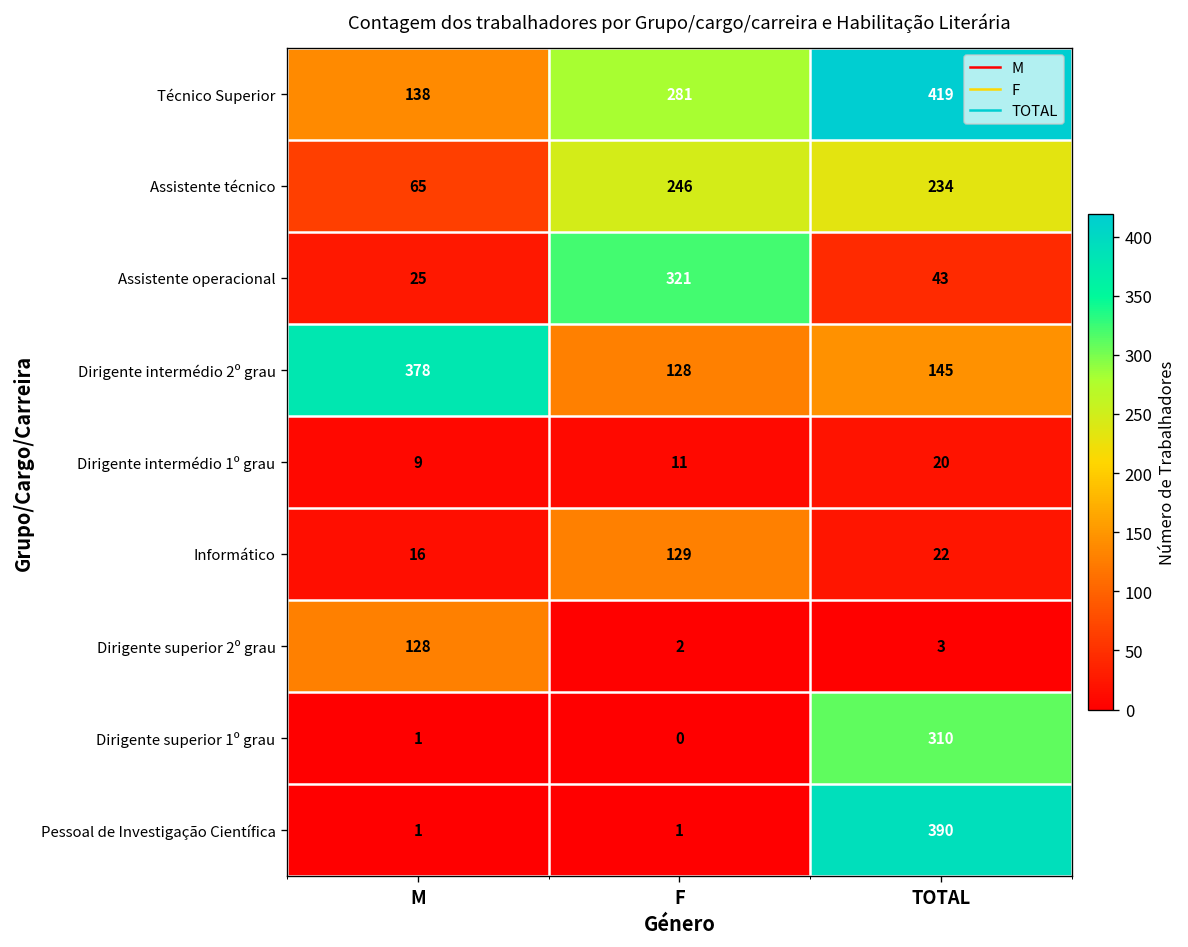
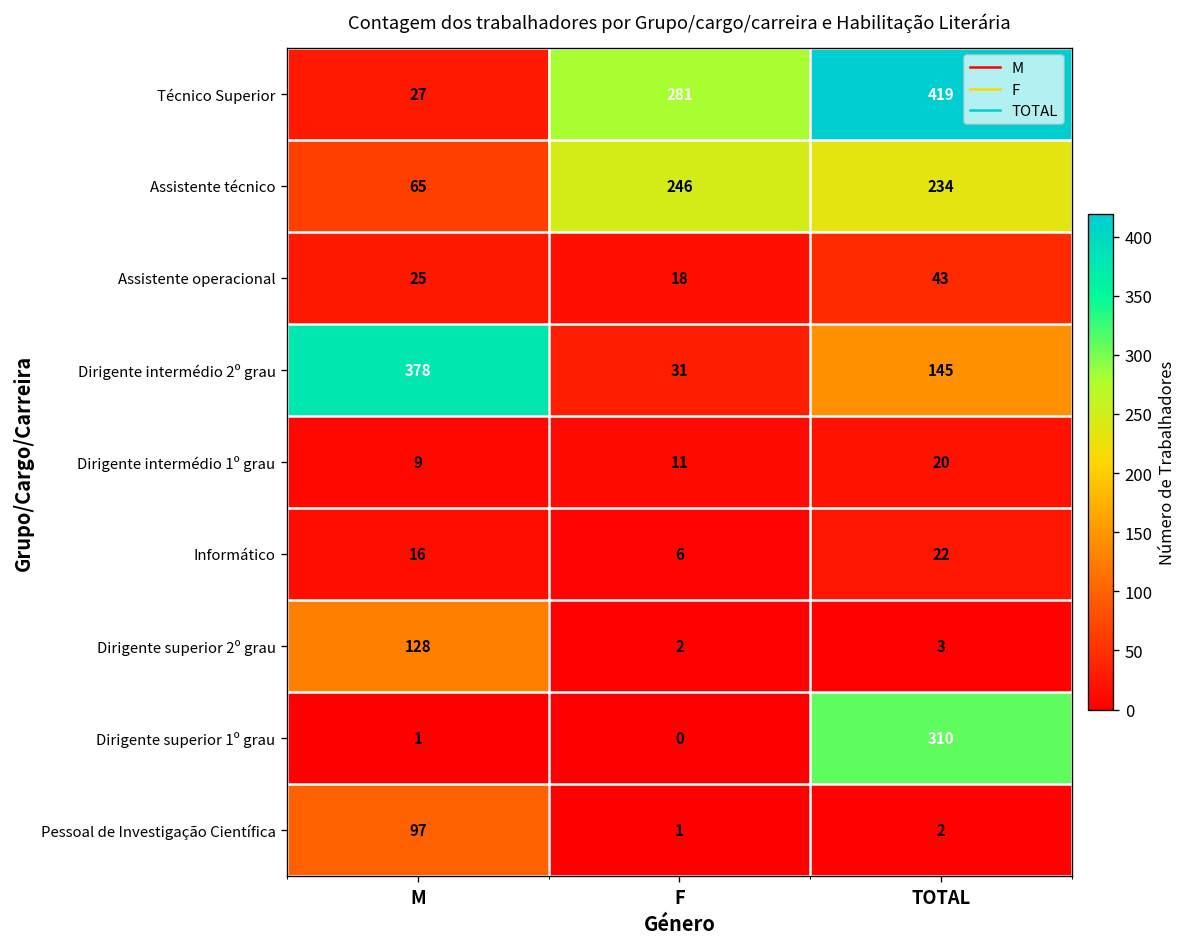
  {
    "Técnico Superior": {
-     "M": 138,
+     "M": 27,
      "F": 281,
      "TOTAL": 419
    },
    "Assistente técnico": {
      "M": 65,
      "F": 246,
      "TOTAL": 234
    },
    "Assistente operacional": {
      "M": 25,
-     "F": 321,
+     "F": 18,
      "TOTAL": 43
    },
    "Dirigente intermédio 2º grau": {
      "M": 378,
-     "F": 128,
+     "F": 31,
      "TOTAL": 145
    },
    "Dirigente intermédio 1º grau": {
      "M": 9,
      "F": 11,
      "TOTAL": 20
    },
    "Informático": {
      "M": 16,
-     "F": 129,
+     "F": 6,
      "TOTAL": 22
    },
    "Dirigente superior 2º grau": {
      "M": 128,
      "F": 2,
      "TOTAL": 3
    },
    "Dirigente superior 1º grau": {
      "M": 1,
      "F": 0,
      "TOTAL": 310
    },
    "Pessoal de Investigação Científica": {
-     "M": 1,
+     "M": 97,
      "F": 1,
-     "TOTAL": 390
+     "TOTAL": 2
    }
  }
